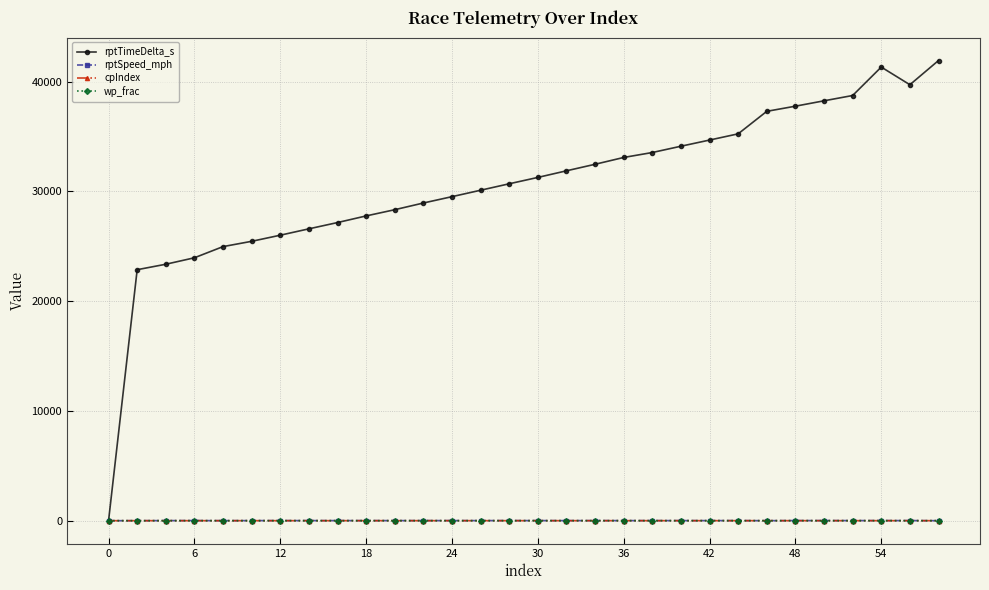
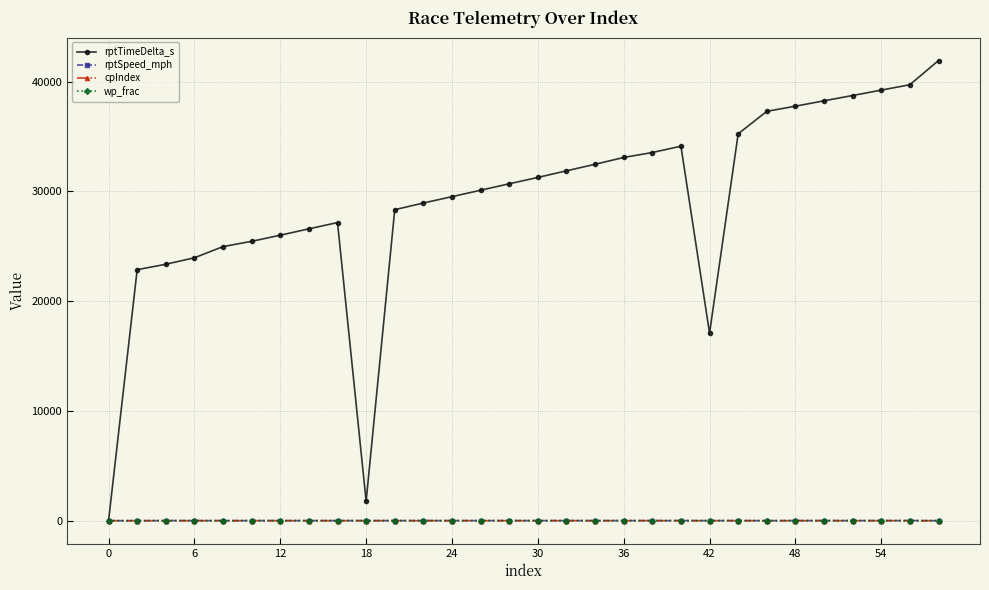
  {
    "rptTimeDelta_s": {
      "6": 24000,
      "12": 26000,
-     "18": 27800,
+     "18": 1800,
      "24": 29500,
      "30": 31300,
      "36": 33100,
-     "42": 34700,
+     "42": 17100,
      "48": 37800,
-     "54": 41300
+     "54": 39200
    },
    "wp_frac": {
      "6": 0,
      "12": 0,
      "18": 0,
      "24": 0,
      "30": 0,
      "36": 0,
      "42": 0,
      "48": 0,
      "54": 0
    }
  }
